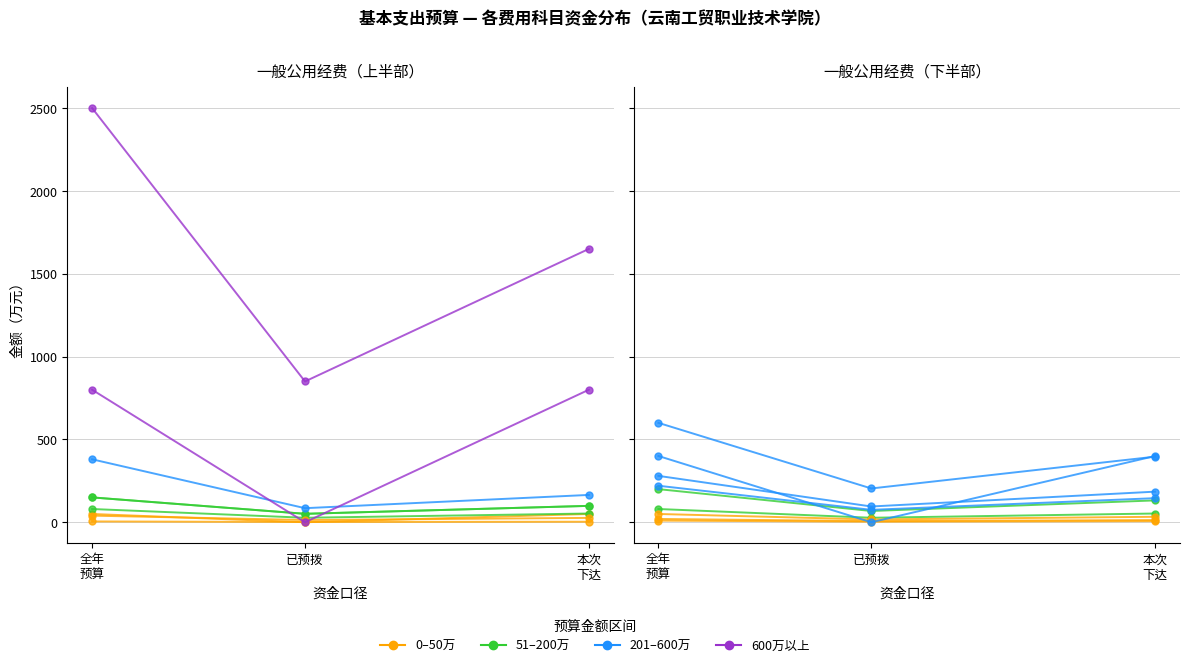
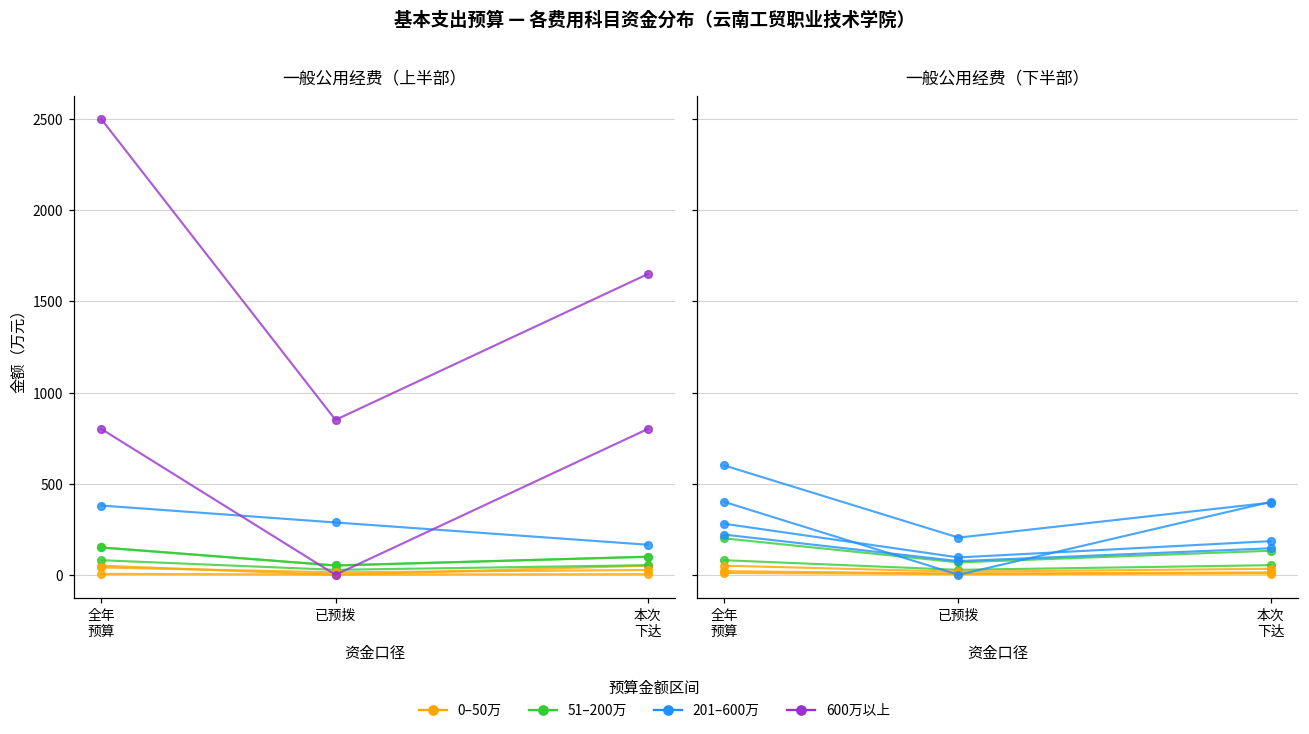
  {
    "一般公用经费（上半部）": {
      "201–600万": {
        "全年 预算": 380,
-       "已预拨": 90,
+       "已预拨": 290,
        "本次 下达": 170
      }
    }
  }
